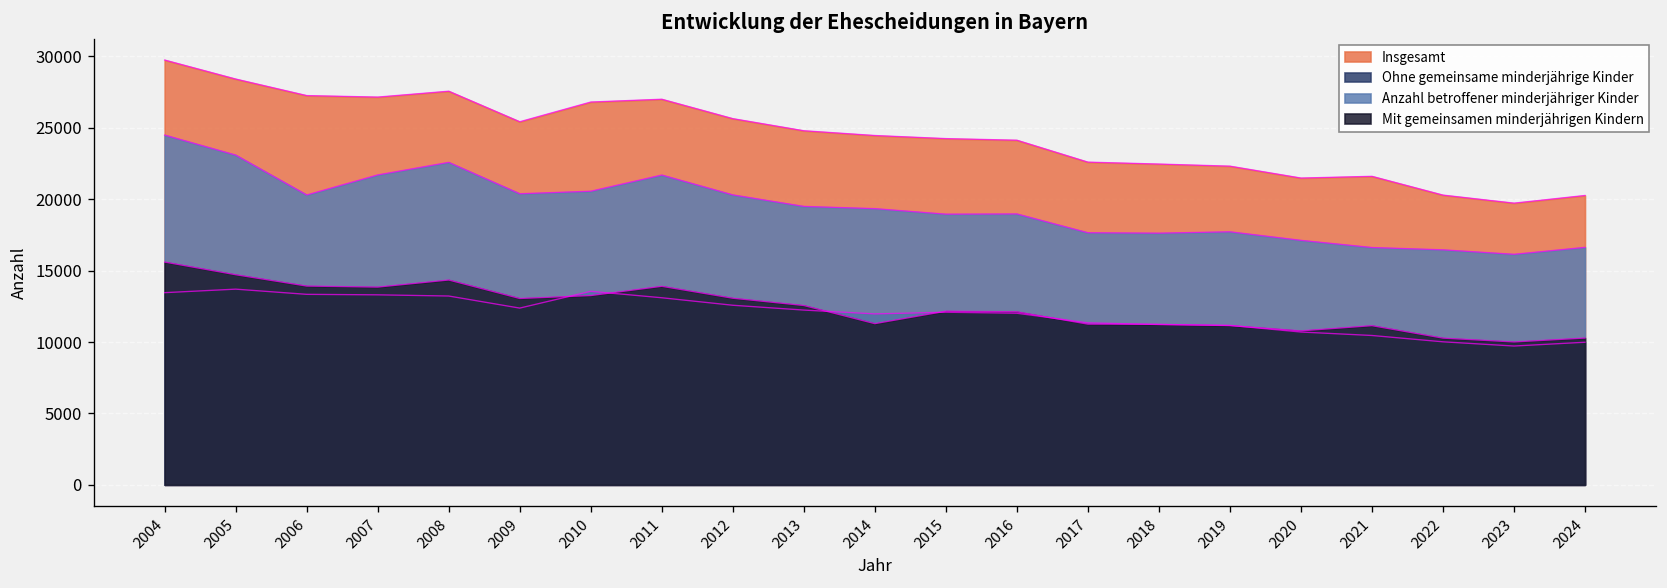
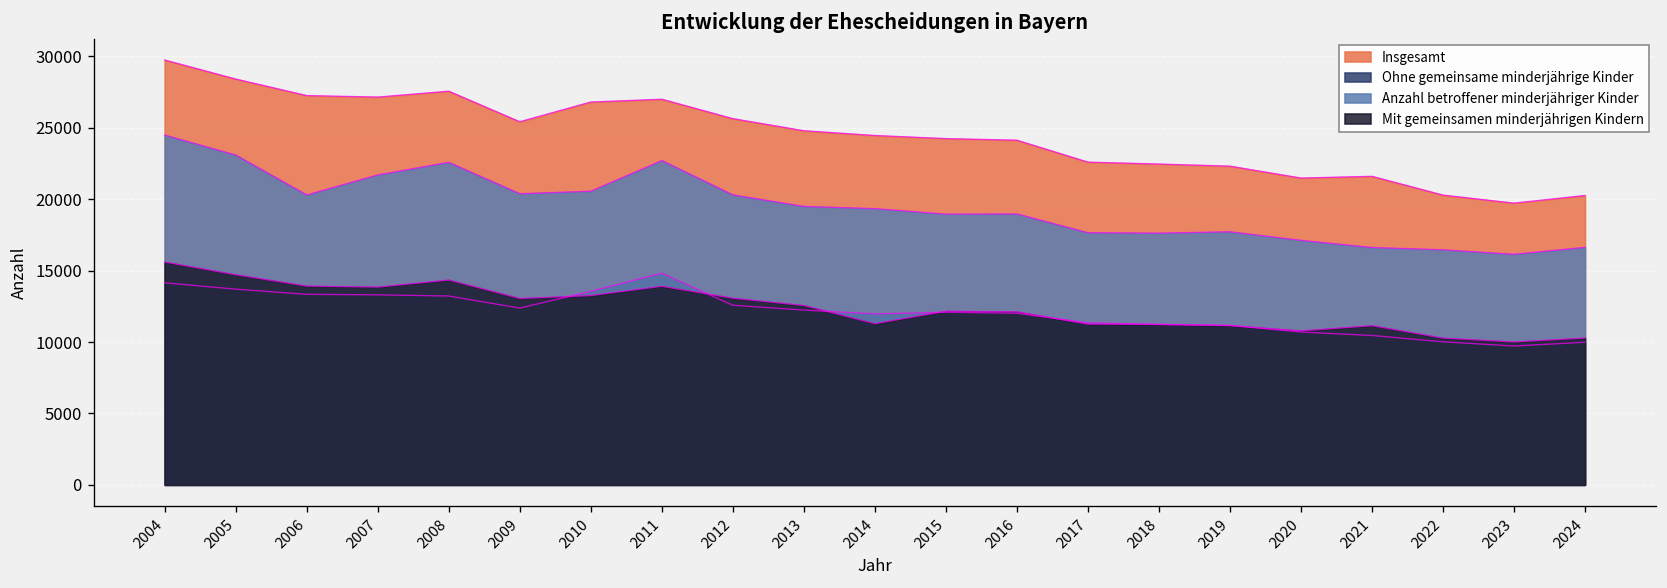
  {
    "Insgesamt": {
      "2004": 29700,
      "2005": 28400,
      "2006": 27300,
      "2007": 27200,
      "2008": 27600,
      "2009": 25400,
      "2010": 26800,
      "2011": 27000,
      "2012": 25600,
      "2013": 24800,
      "2014": 24500,
      "2015": 24200,
      "2016": 24100,
      "2017": 22600,
      "2018": 22500,
      "2019": 22300,
      "2020": 21500,
      "2021": 21600,
      "2022": 20300,
      "2023": 19700,
      "2024": 20300
    },
    "Ohne gemeinsame minderjährige Kinder": {
-     "2004": 13500,
+     "2004": 14100,
      "2005": 13700,
      "2006": 13300,
      "2007": 13300,
      "2008": 13200,
      "2009": 12400,
      "2010": 13600,
-     "2011": 13100,
+     "2011": 14800,
      "2012": 12600,
      "2013": 12200,
      "2014": 12000,
      "2021": 10500,
      "2022": 10000,
      "2023": 9700,
      "2024": 10000
    },
    "Anzahl betroffener minderjähriger Kinder": {
      "2004": 24500,
      "2005": 23100,
      "2006": 20300,
      "2007": 21700,
      "2008": 22600,
      "2009": 20400,
      "2010": 20600,
-     "2011": 21700,
+     "2011": 22700,
      "2012": 20300,
      "2013": 19500,
      "2014": 19300,
      "2015": 19000,
      "2016": 19000,
      "2017": 17700,
      "2018": 17600,
      "2019": 17700,
      "2020": 17100,
      "2021": 16600,
      "2022": 16500,
      "2023": 16100,
      "2024": 16600
    },
    "Mit gemeinsamen minderjährigen Kindern": {
      "2004": 15600,
      "2005": 14700,
      "2006": 13900,
      "2007": 13800,
      "2008": 14300,
      "2009": 13100,
      "2010": 13300,
      "2011": 13900,
      "2012": 13100,
      "2013": 12600,
      "2014": 11300,
      "2021": 11100,
      "2022": 10300,
      "2023": 10000,
      "2024": 10300
    }
  }
